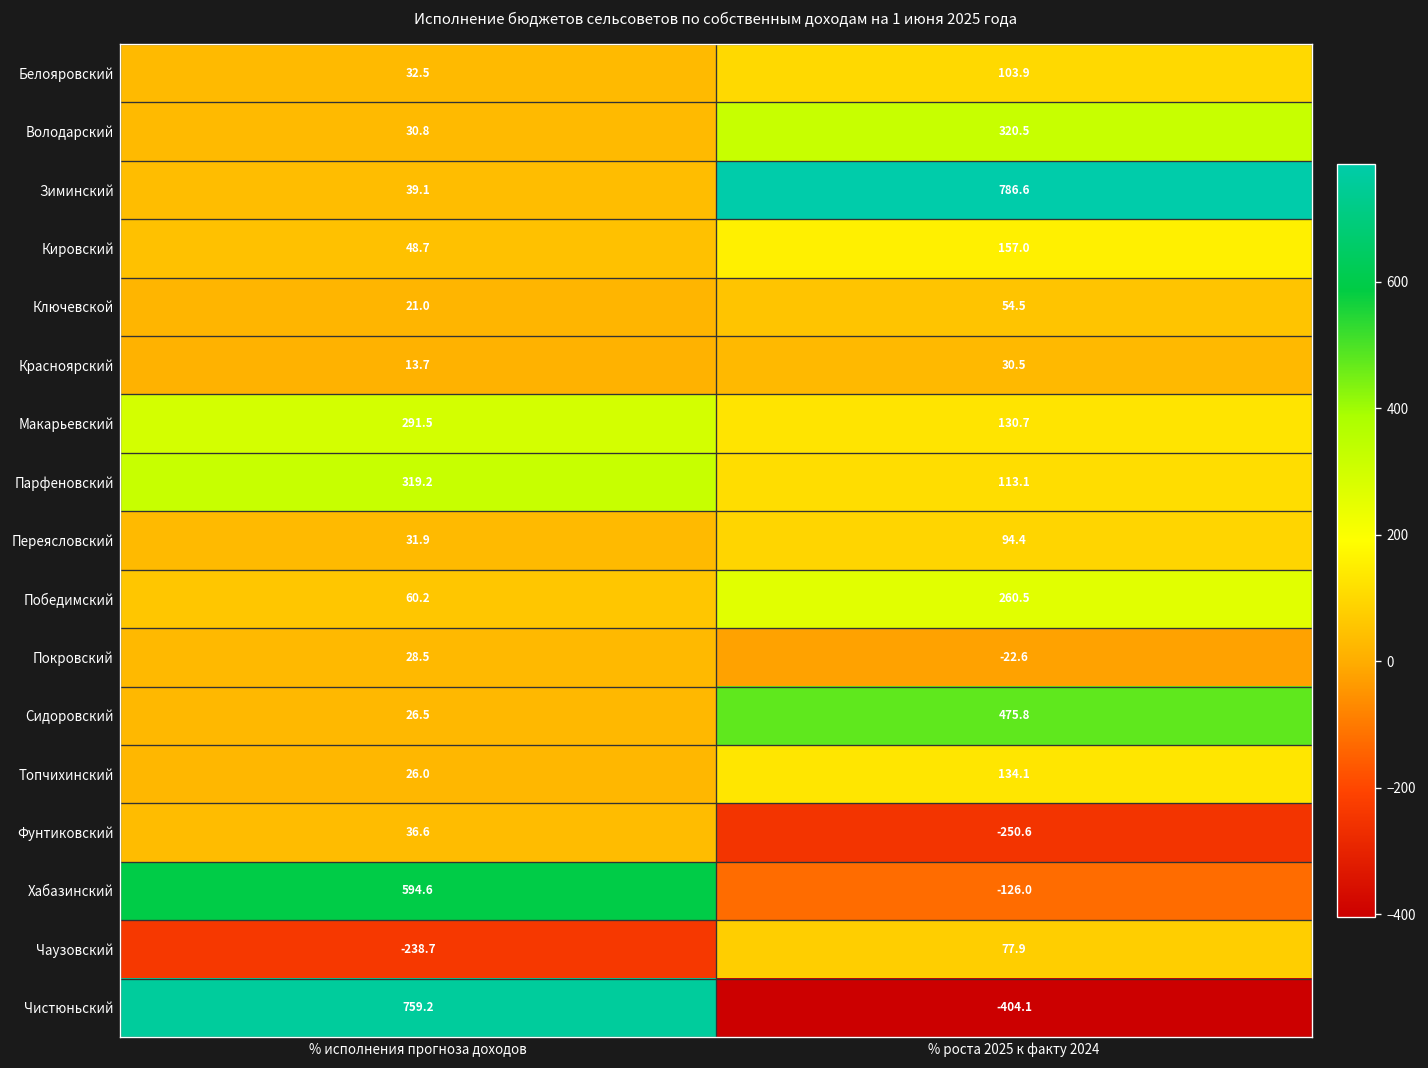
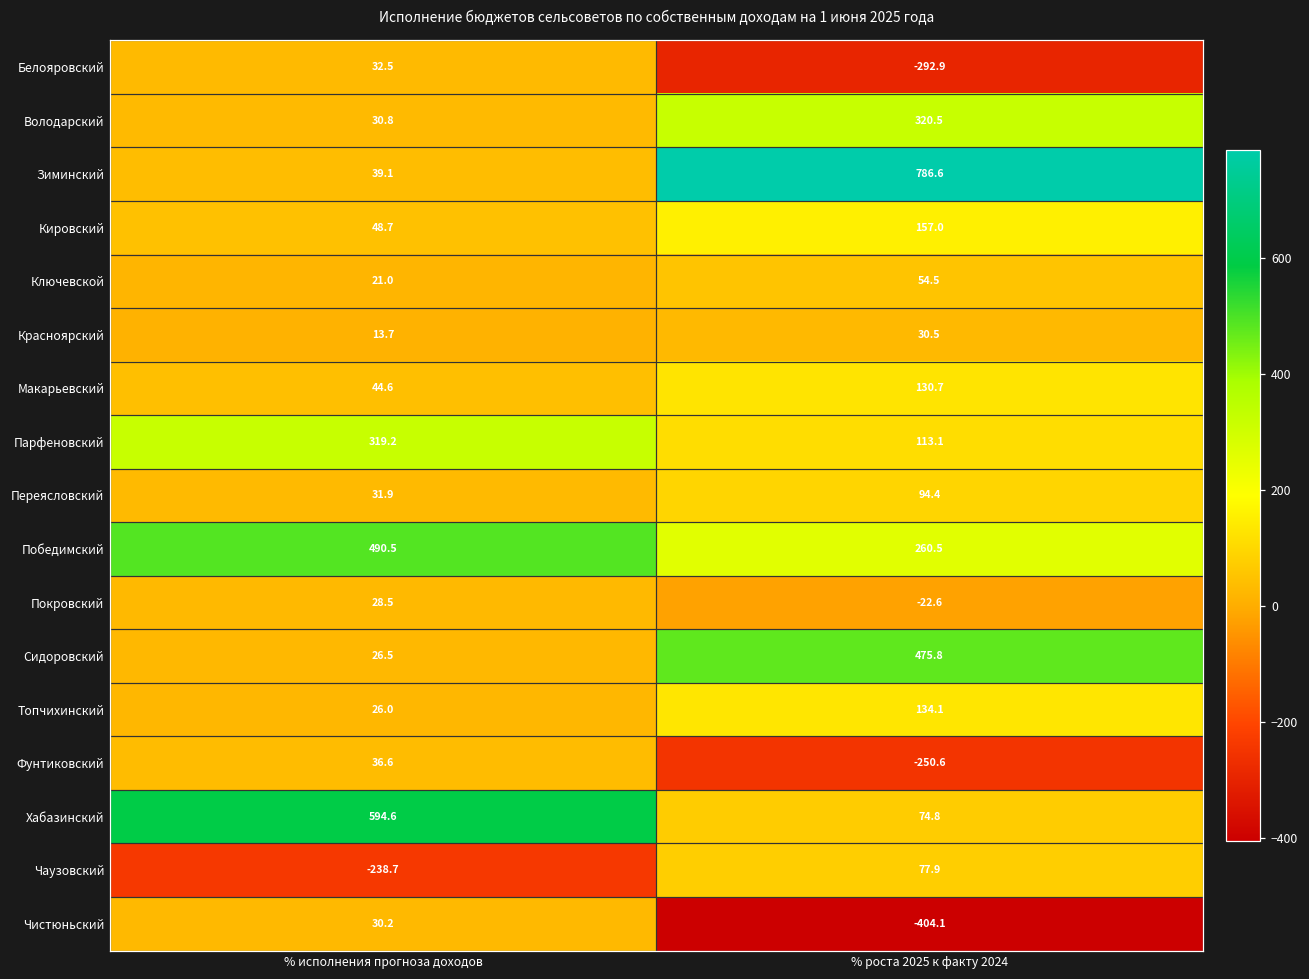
  {
    "Белояровский": {
      "% исполнения прогноза доходов": 32.5,
-     "% роста 2025 к факту 2024": 103.9
+     "% роста 2025 к факту 2024": -292.9
    },
    "Володарский": {
      "% исполнения прогноза доходов": 30.8,
      "% роста 2025 к факту 2024": 320.5
    },
    "Зиминский": {
      "% исполнения прогноза доходов": 39.1,
      "% роста 2025 к факту 2024": 786.6
    },
    "Кировский": {
      "% исполнения прогноза доходов": 48.7,
      "% роста 2025 к факту 2024": 157.0
    },
    "Ключевской": {
      "% исполнения прогноза доходов": 21.0,
      "% роста 2025 к факту 2024": 54.5
    },
    "Красноярский": {
      "% исполнения прогноза доходов": 13.7,
      "% роста 2025 к факту 2024": 30.5
    },
    "Макарьевский": {
-     "% исполнения прогноза доходов": 291.5,
+     "% исполнения прогноза доходов": 44.6,
      "% роста 2025 к факту 2024": 130.7
    },
    "Парфеновский": {
      "% исполнения прогноза доходов": 319.2,
      "% роста 2025 к факту 2024": 113.1
    },
    "Переясловский": {
      "% исполнения прогноза доходов": 31.9,
      "% роста 2025 к факту 2024": 94.4
    },
    "Победимский": {
-     "% исполнения прогноза доходов": 60.2,
+     "% исполнения прогноза доходов": 490.5,
      "% роста 2025 к факту 2024": 260.5
    },
    "Покровский": {
      "% исполнения прогноза доходов": 28.5,
      "% роста 2025 к факту 2024": -22.6
    },
    "Сидоровский": {
      "% исполнения прогноза доходов": 26.5,
      "% роста 2025 к факту 2024": 475.8
    },
    "Топчихинский": {
      "% исполнения прогноза доходов": 26.0,
      "% роста 2025 к факту 2024": 134.1
    },
    "Фунтиковский": {
      "% исполнения прогноза доходов": 36.6,
      "% роста 2025 к факту 2024": -250.6
    },
    "Хабазинский": {
      "% исполнения прогноза доходов": 594.6,
-     "% роста 2025 к факту 2024": -126.0
+     "% роста 2025 к факту 2024": 74.8
    },
    "Чаузовский": {
      "% исполнения прогноза доходов": -238.7,
      "% роста 2025 к факту 2024": 77.9
    },
    "Чистюньский": {
-     "% исполнения прогноза доходов": 759.2,
+     "% исполнения прогноза доходов": 30.2,
      "% роста 2025 к факту 2024": -404.1
    }
  }
